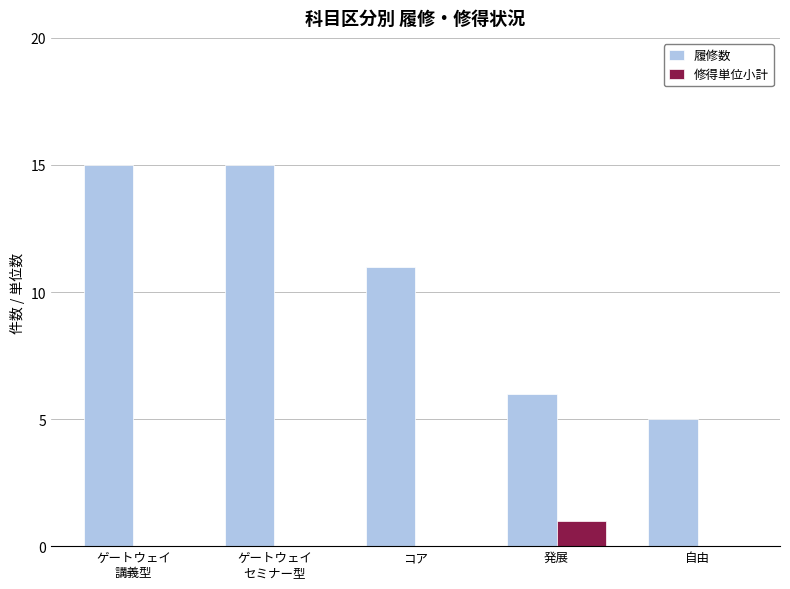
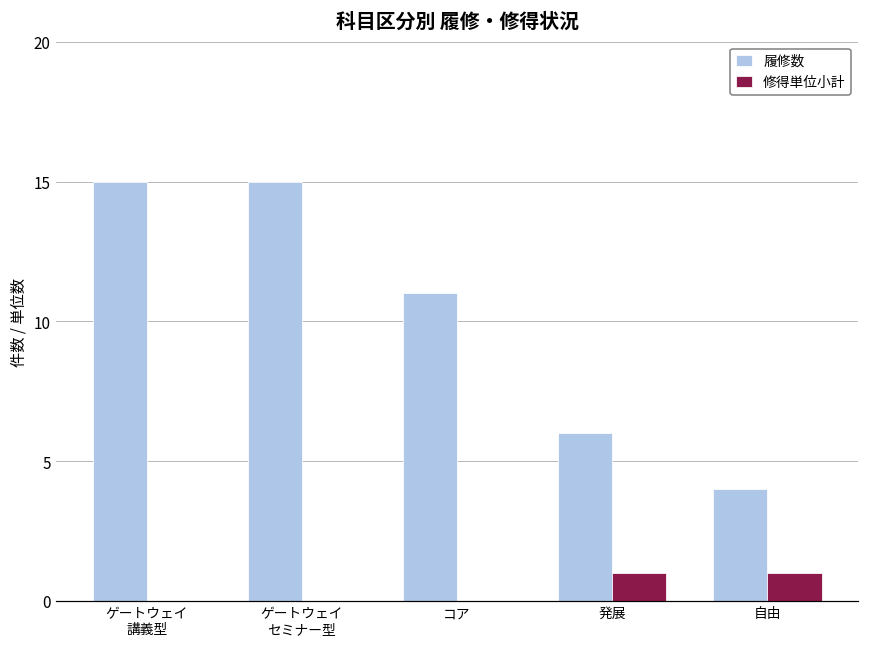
  {
    "履修数": {
      "ゲートウェイ 講義型": 15,
      "ゲートウェイ セミナー型": 15,
      "コア": 11,
      "発展": 6,
-     "自由": 5
+     "自由": 4
    },
    "修得単位小計": {
      "ゲートウェイ 講義型": 0,
      "ゲートウェイ セミナー型": 0,
      "コア": 0,
      "発展": 1,
-     "自由": 0
+     "自由": 1
    }
  }
